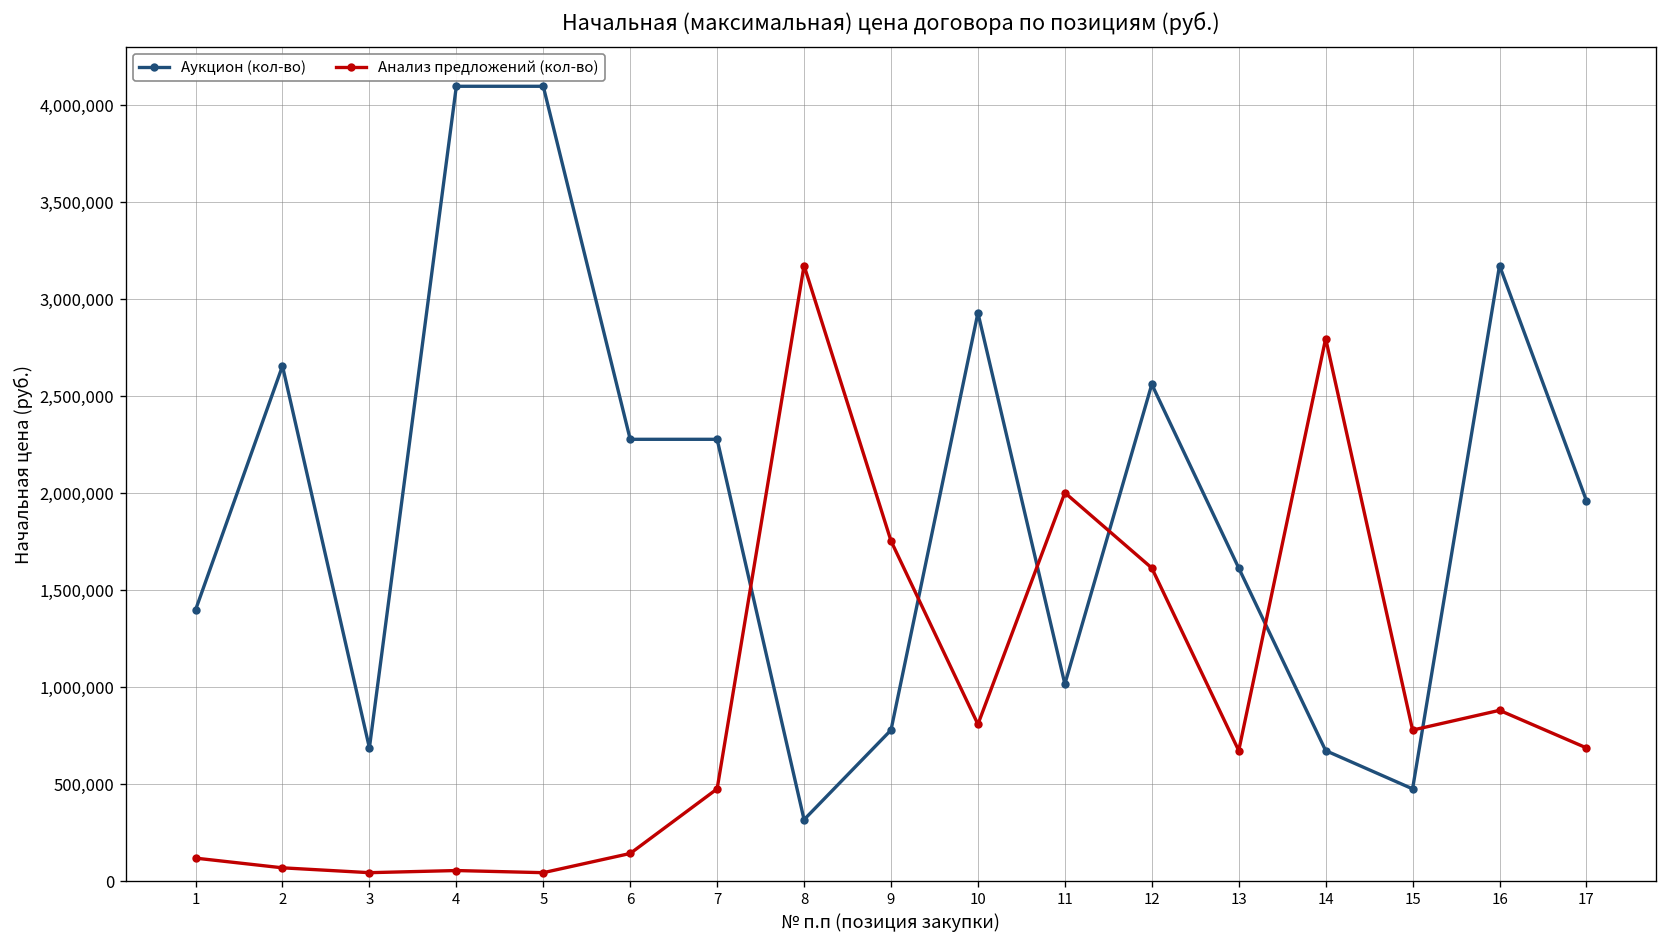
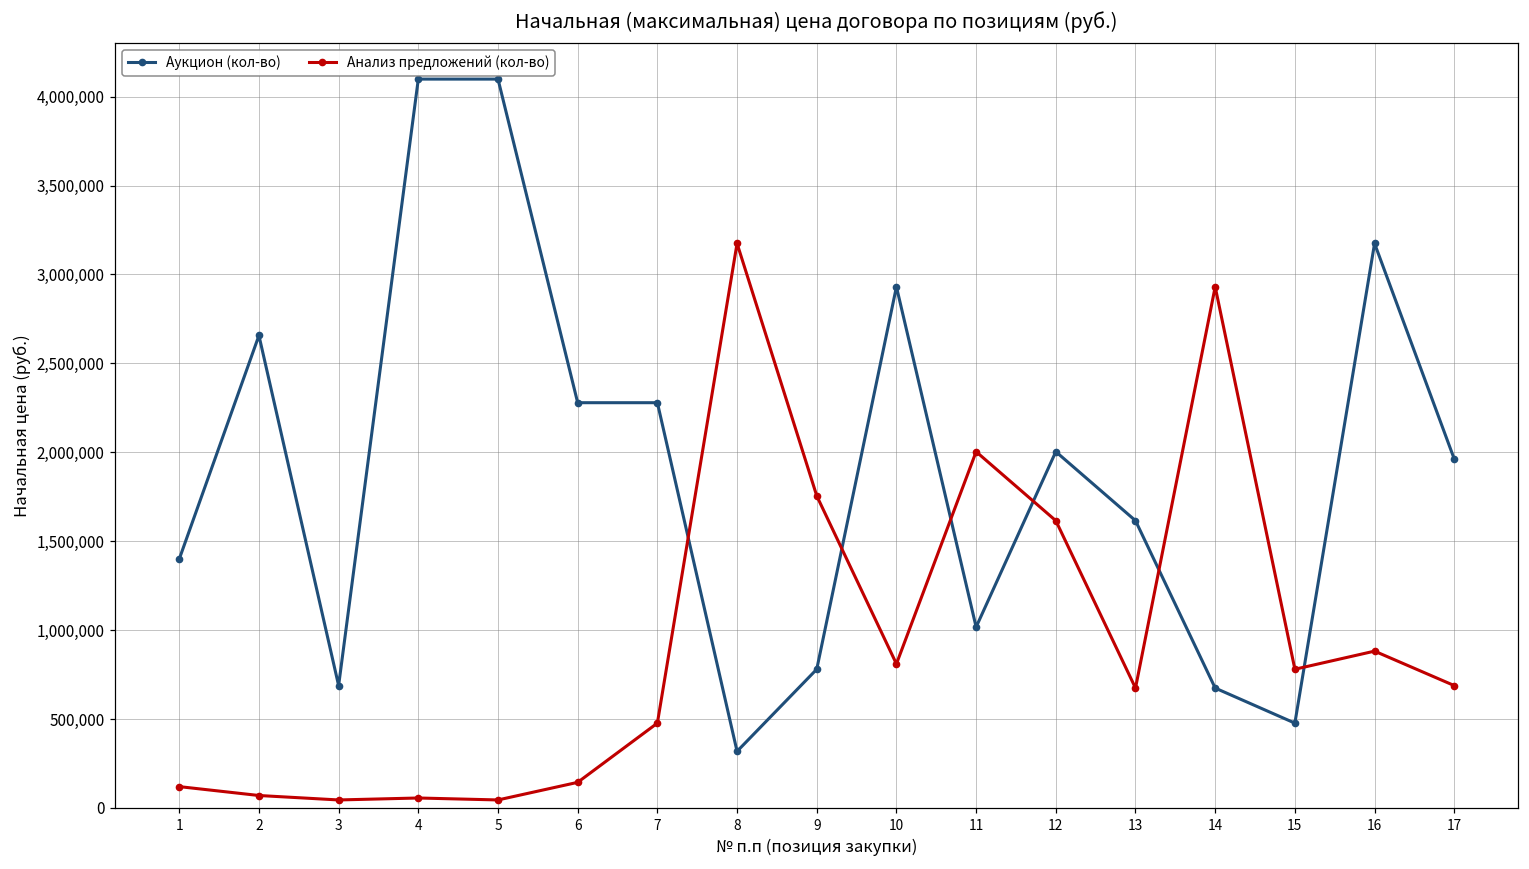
  {
    "Аукцион (кол-во)": {
      "1": "1,400,000",
      "2": "2,660,000",
      "3": "690,000",
      "4": "4,100,000",
      "5": "4,100,000",
      "6": "2,280,000",
      "7": "2,280,000",
      "8": "320,000",
      "9": "780,000",
      "10": "2,930,000",
      "11": "1,020,000",
-     "12": "2,560,000",
+     "12": "2,000,000",
      "13": "1,620,000",
      "14": "670,000",
      "15": "480,000",
      "16": "3,170,000",
      "17": "1,960,000"
    },
    "Анализ предложений (кол-во)": {
      "1": "120,000",
      "2": "70,000",
      "3": "50,000",
      "4": "60,000",
      "5": "50,000",
      "6": "140,000",
      "7": "480,000",
      "8": "3,170,000",
      "9": "1,760,000",
      "10": "810,000",
      "11": "2,000,000",
      "12": "1,620,000",
      "13": "670,000",
-     "14": "2,800,000",
+     "14": "2,930,000",
      "15": "780,000",
      "16": "880,000",
      "17": "690,000"
    }
  }
